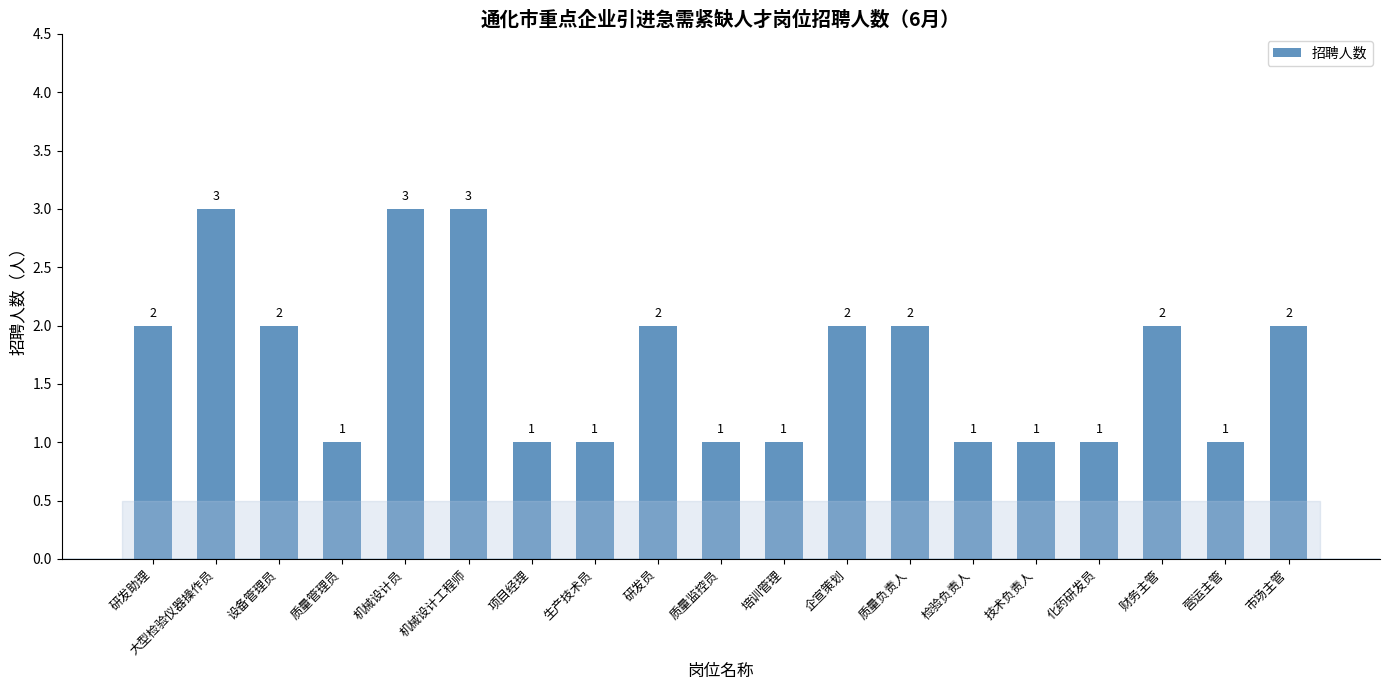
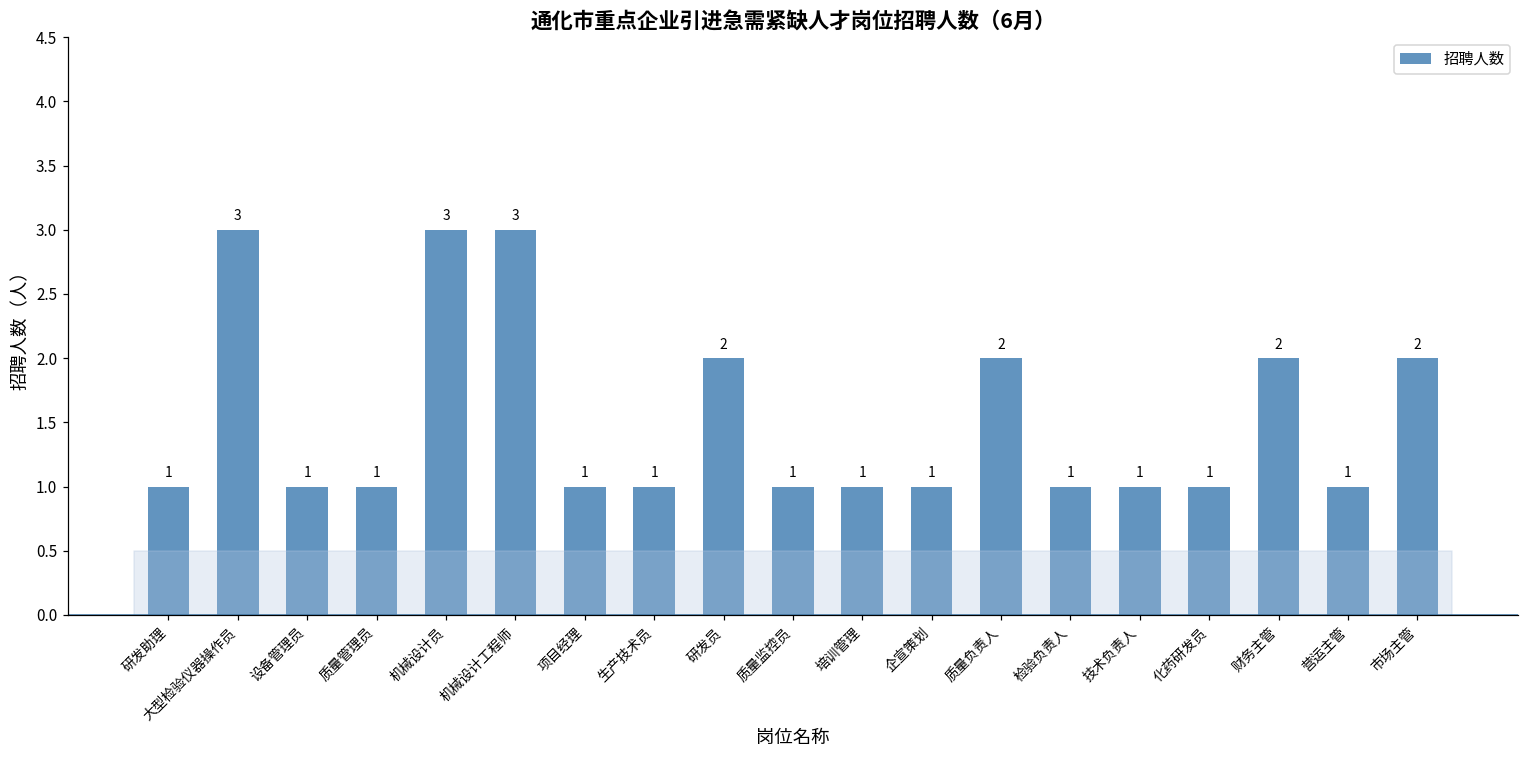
  {
    "招聘人数": {
-     "研发助理": 2,
+     "研发助理": 1,
      "大型检验仪器操作员": 3,
-     "设备管理员": 2,
+     "设备管理员": 1,
      "质量管理员": 1,
      "机械设计员": 3,
      "机械设计工程师": 3,
      "项目经理": 1,
      "生产技术员": 1,
      "研发员": 2,
      "质量监控员": 1,
      "培训管理": 1,
-     "企宣策划": 2,
+     "企宣策划": 1,
      "质量负责人": 2,
      "检验负责人": 1,
      "技术负责人": 1,
      "化药研发员": 1,
      "财务主管": 2,
      "营运主管": 1,
      "市场主管": 2
    }
  }
